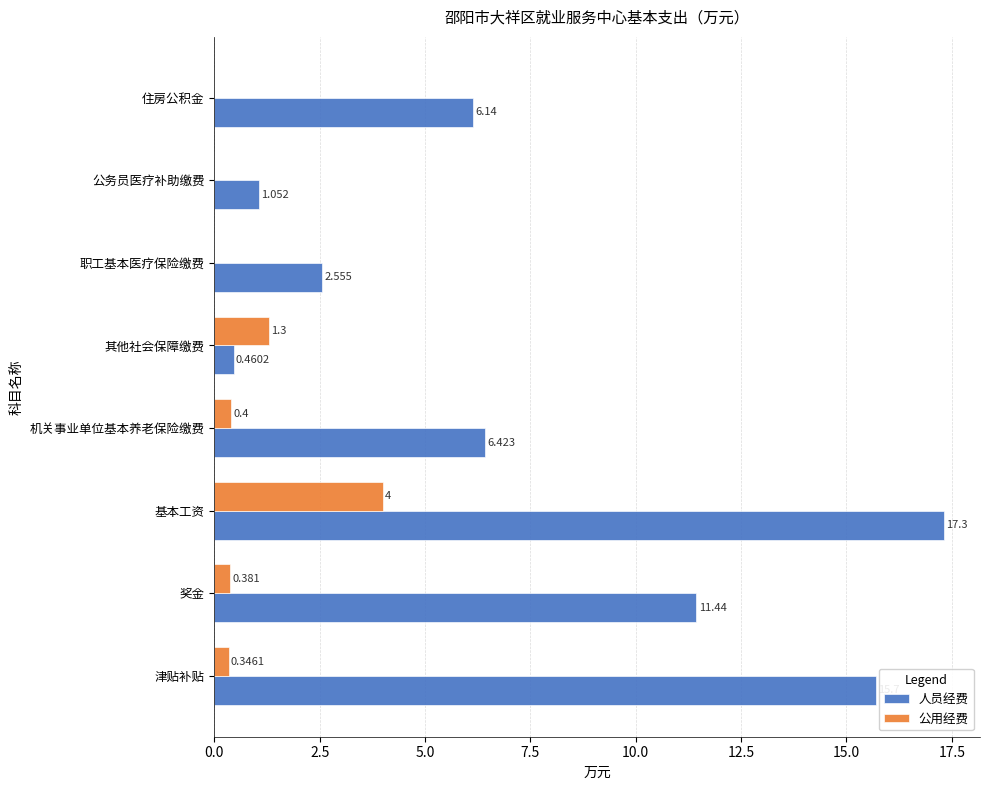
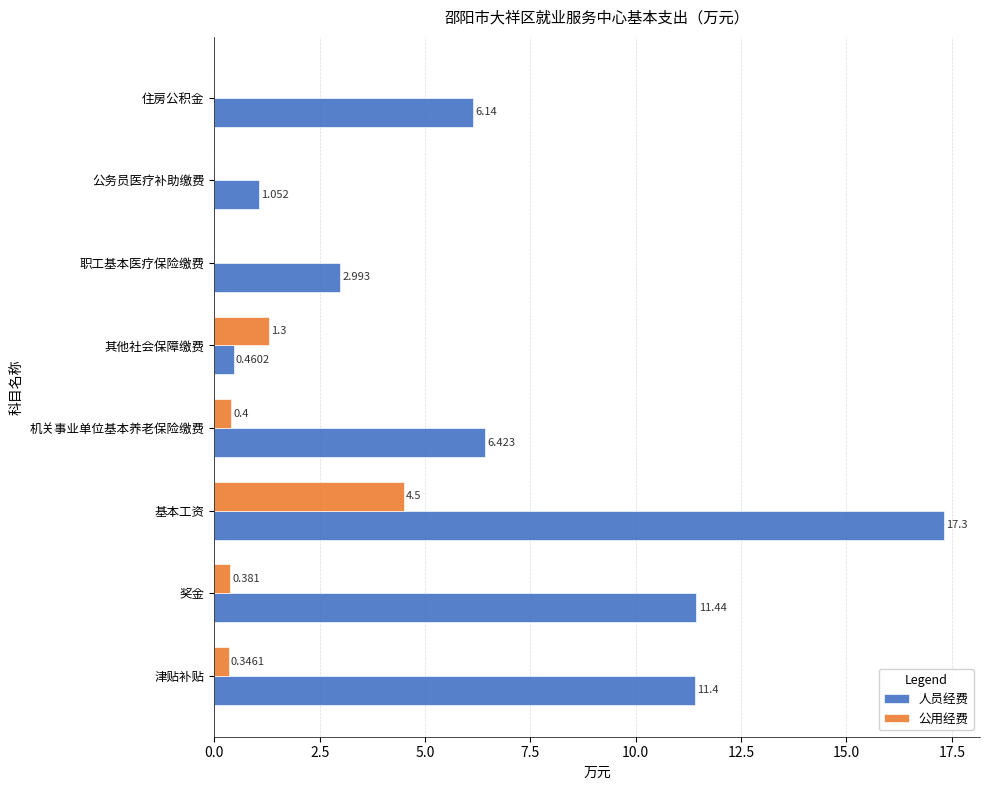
  {
    "人员经费": {
      "住房公积金": 6.14,
      "公务员医疗补助缴费": 1.052,
-     "职工基本医疗保险缴费": 2.555,
+     "职工基本医疗保险缴费": 2.993,
      "其他社会保障缴费": 0.4602,
      "机关事业单位基本养老保险缴费": 6.423,
      "基本工资": 17.3,
      "奖金": 11.44,
-     "津贴补贴": 15.7
+     "津贴补贴": 11.4
    },
    "公用经费": {
      "其他社会保障缴费": 1.3,
      "机关事业单位基本养老保险缴费": 0.4,
-     "基本工资": 4,
+     "基本工资": 4.5,
      "奖金": 0.381,
      "津贴补贴": 0.3461
    }
  }
